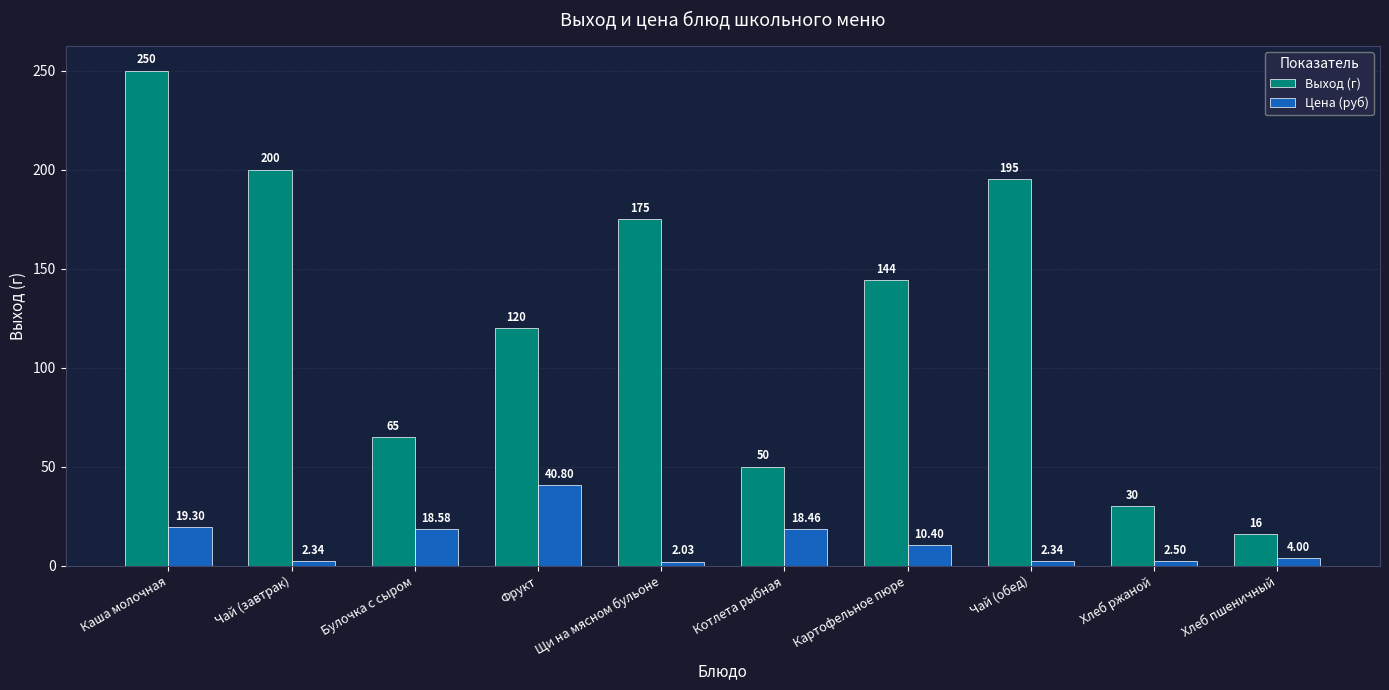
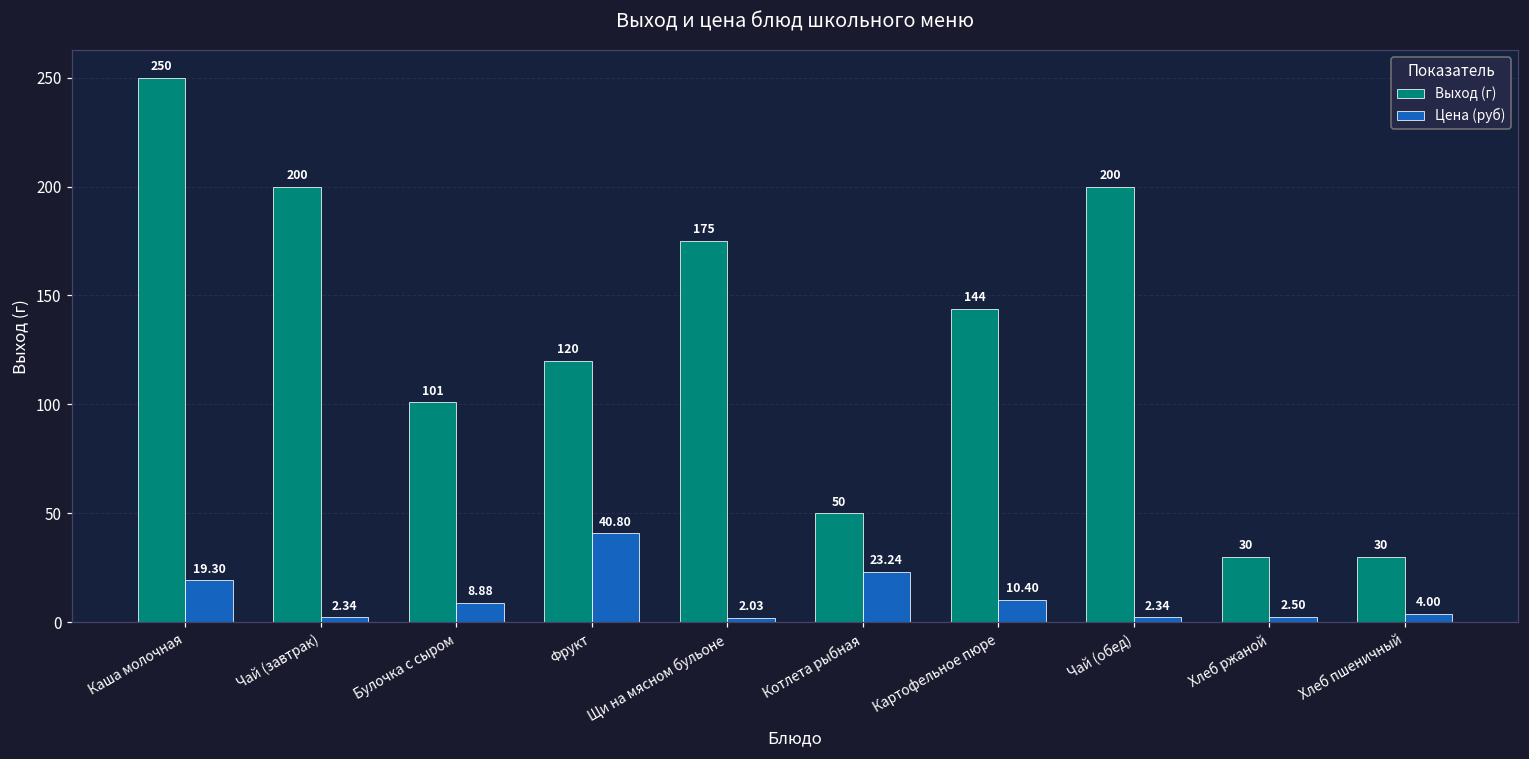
  {
    "Выход (г)": {
      "Каша молочная": 250,
      "Чай (завтрак)": 200,
-     "Булочка с сыром": 65,
+     "Булочка с сыром": 101,
      "Фрукт": 120,
      "Щи на мясном бульоне": 175,
      "Котлета рыбная": 50,
      "Картофельное пюре": 144,
-     "Чай (обед)": 195,
+     "Чай (обед)": 200,
      "Хлеб ржаной": 30,
-     "Хлеб пшеничный": 16
+     "Хлеб пшеничный": 30
    },
    "Цена (руб)": {
      "Каша молочная": 19.30,
      "Чай (завтрак)": 2.34,
-     "Булочка с сыром": 18.58,
+     "Булочка с сыром": 8.88,
      "Фрукт": 40.80,
      "Щи на мясном бульоне": 2.03,
-     "Котлета рыбная": 18.46,
+     "Котлета рыбная": 23.24,
      "Картофельное пюре": 10.40,
      "Чай (обед)": 2.34,
      "Хлеб ржаной": 2.50,
      "Хлеб пшеничный": 4.00
    }
  }
